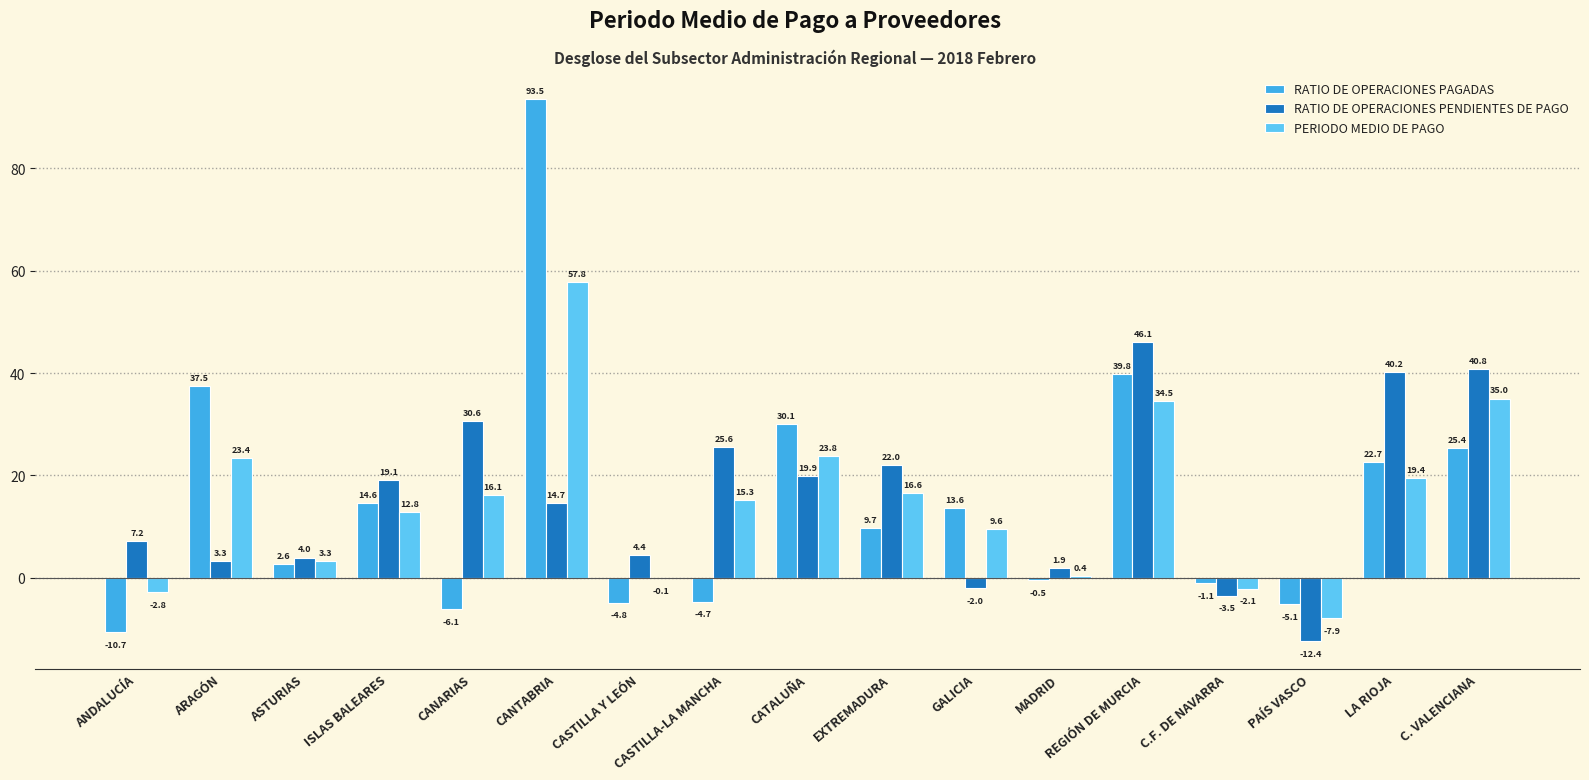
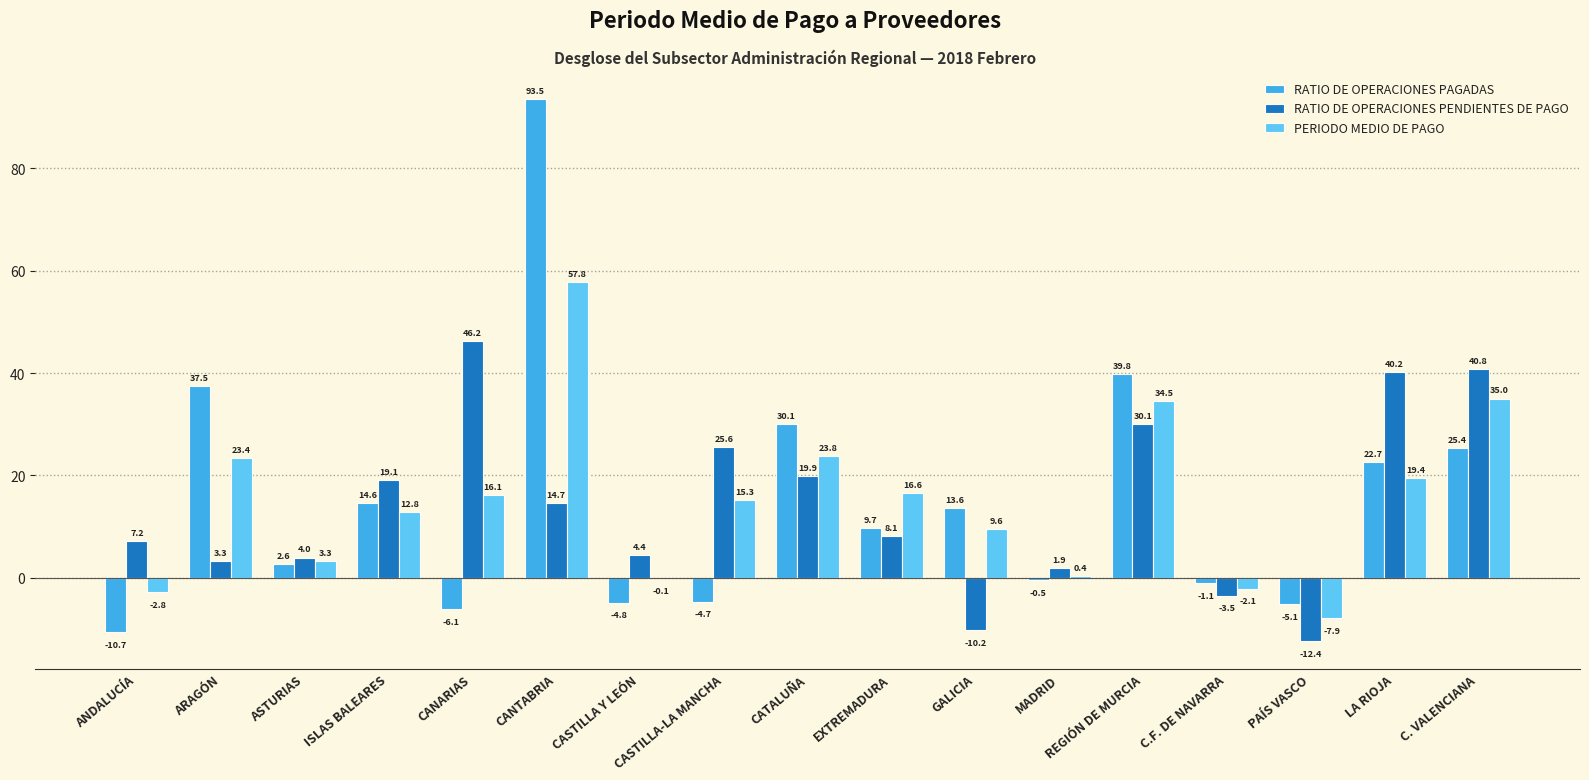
  {
    "RATIO DE OPERACIONES PENDIENTES DE PAGO": {
      "ANDALUCÍA": 7.2,
      "ARAGÓN": 3.3,
      "ASTURIAS": 4.0,
      "ISLAS BALEARES": 19.1,
-     "CANARIAS": 30.6,
+     "CANARIAS": 46.2,
      "CANTABRIA": 14.7,
      "CASTILLA Y LEÓN": 4.4,
      "CASTILLA-LA MANCHA": 25.6,
      "CATALUÑA": 19.9,
-     "EXTREMADURA": 22.0,
-     "GALICIA": -2.0,
+     "EXTREMADURA": 8.1,
+     "GALICIA": -10.2,
      "MADRID": 1.9,
-     "REGIÓN DE MURCIA": 46.1,
+     "REGIÓN DE MURCIA": 30.1,
      "C.F. DE NAVARRA": -3.5,
      "PAÍS VASCO": -12.4,
      "LA RIOJA": 40.2,
      "C. VALENCIANA": 40.8
    }
  }
